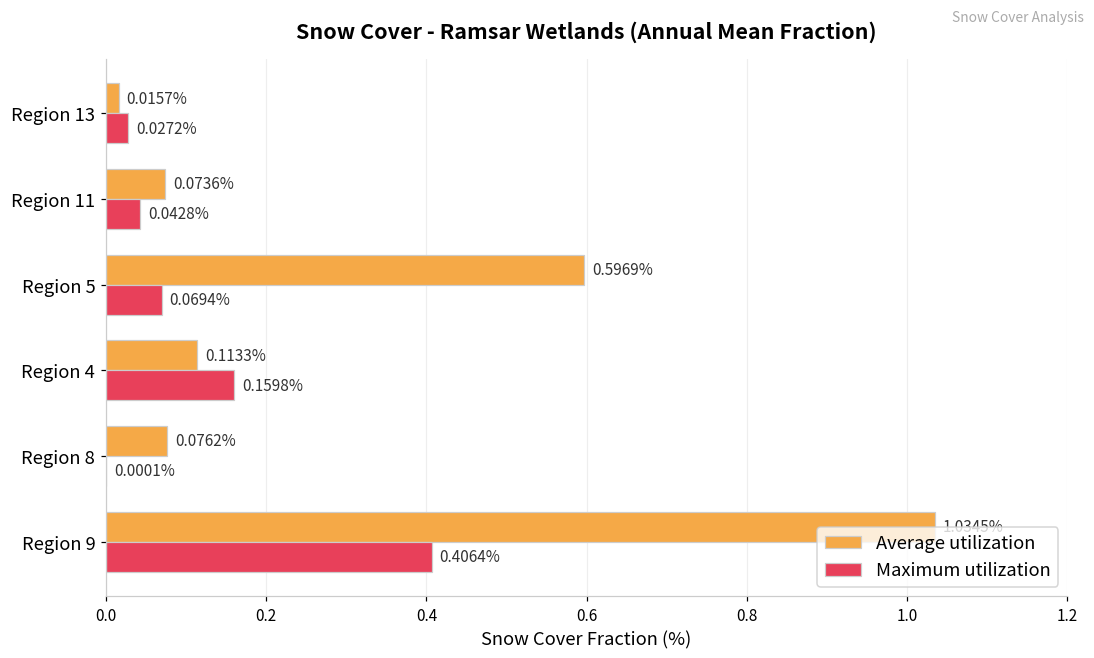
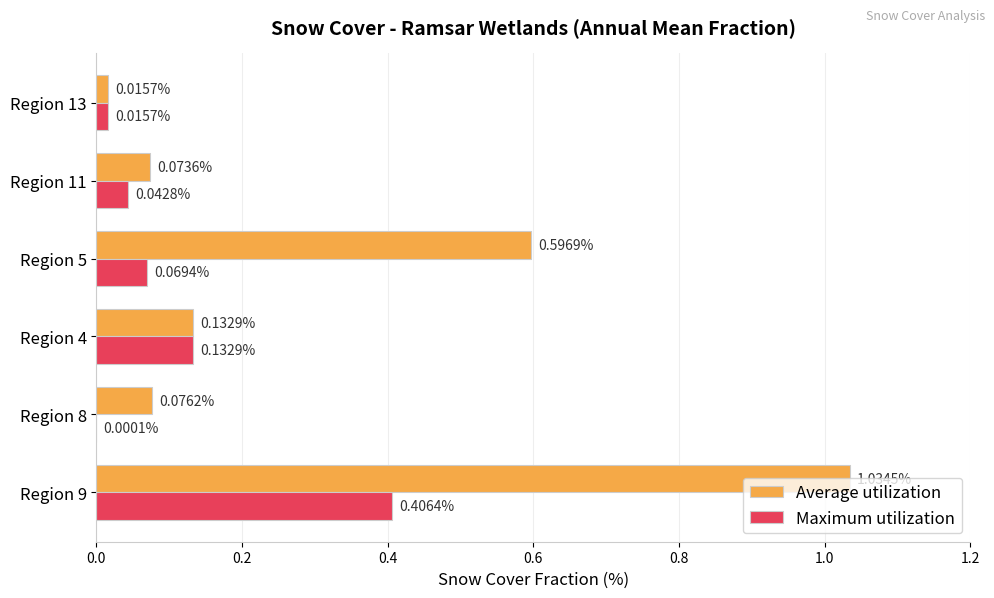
  {
    "Average utilization": {
      "Region 13": "0.0157%",
      "Region 11": "0.0736%",
      "Region 5": "0.5969%",
-     "Region 4": "0.1133%",
+     "Region 4": "0.1329%",
      "Region 8": "0.0762%"
    },
    "Maximum utilization": {
-     "Region 13": "0.0272%",
+     "Region 13": "0.0157%",
      "Region 11": "0.0428%",
      "Region 5": "0.0694%",
-     "Region 4": "0.1598%",
+     "Region 4": "0.1329%",
      "Region 8": "0.0001%",
      "Region 9": "0.4064%"
    }
  }
